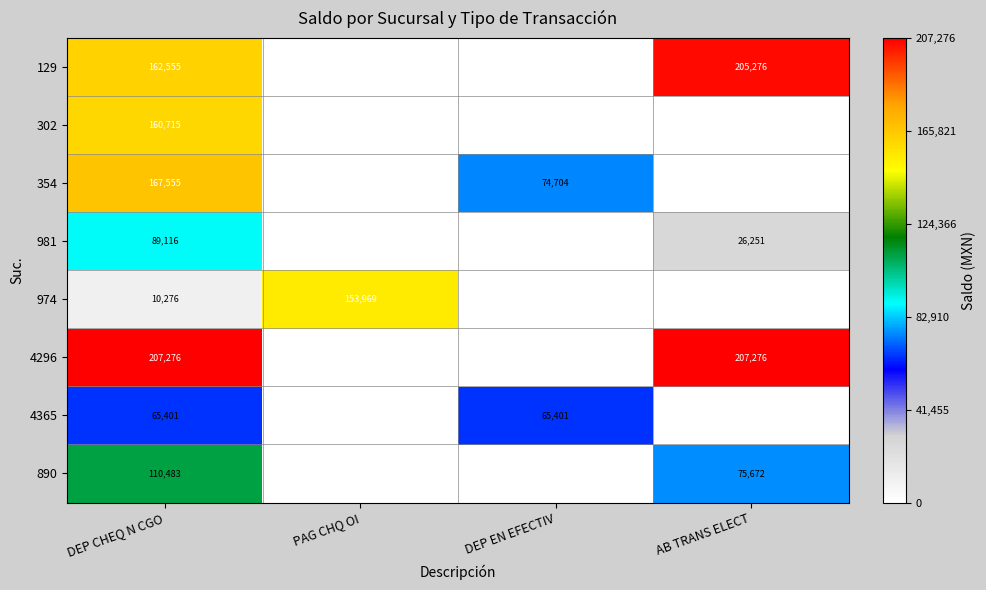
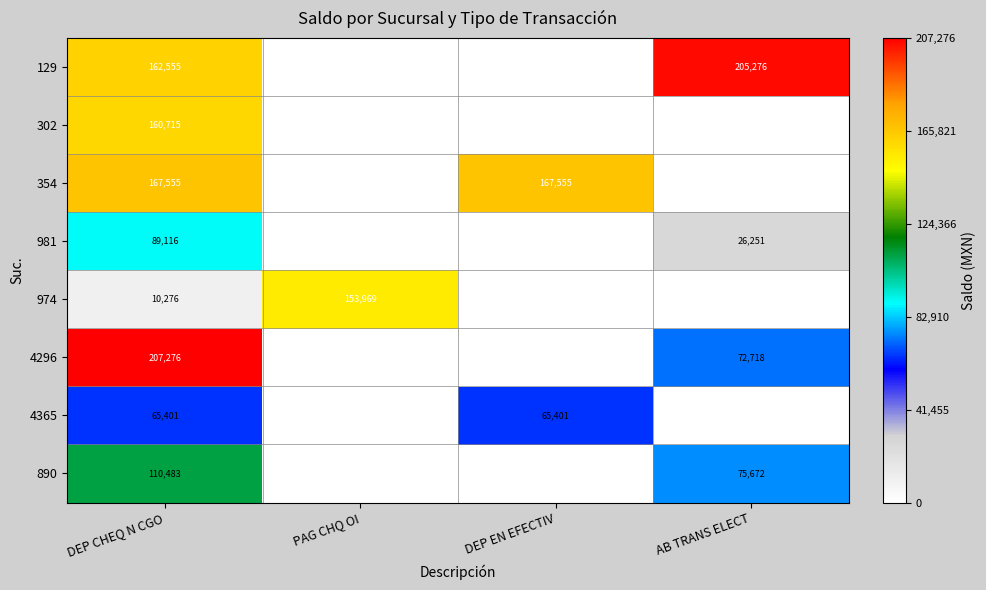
  {
    "129": {
      "DEP CHEQ N CGO": "162,555",
      "AB TRANS ELECT": "205,276"
    },
    "302": {
      "DEP CHEQ N CGO": "160,715"
    },
    "354": {
      "DEP CHEQ N CGO": "167,555",
-     "DEP EN EFECTIV": "74,704"
+     "DEP EN EFECTIV": "167,555"
    },
    "981": {
      "DEP CHEQ N CGO": "89,116",
      "AB TRANS ELECT": "26,251"
    },
    "974": {
      "DEP CHEQ N CGO": "10,276",
      "PAG CHQ OI": "153,969"
    },
    "4296": {
      "DEP CHEQ N CGO": "207,276",
-     "AB TRANS ELECT": "207,276"
+     "AB TRANS ELECT": "72,718"
    },
    "4365": {
      "DEP CHEQ N CGO": "65,401",
      "DEP EN EFECTIV": "65,401"
    },
    "890": {
      "DEP CHEQ N CGO": "110,483",
      "AB TRANS ELECT": "75,672"
    }
  }
